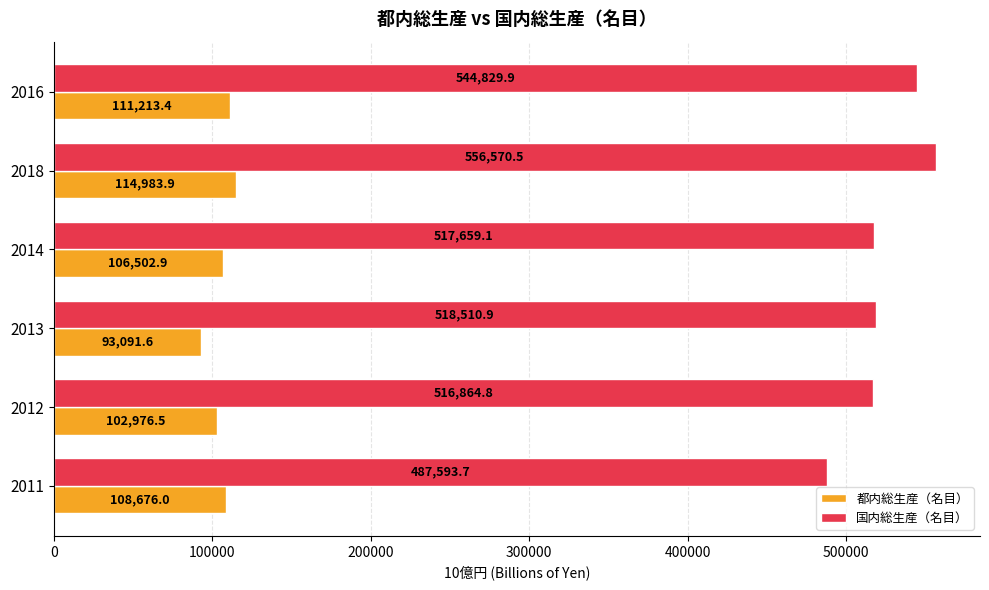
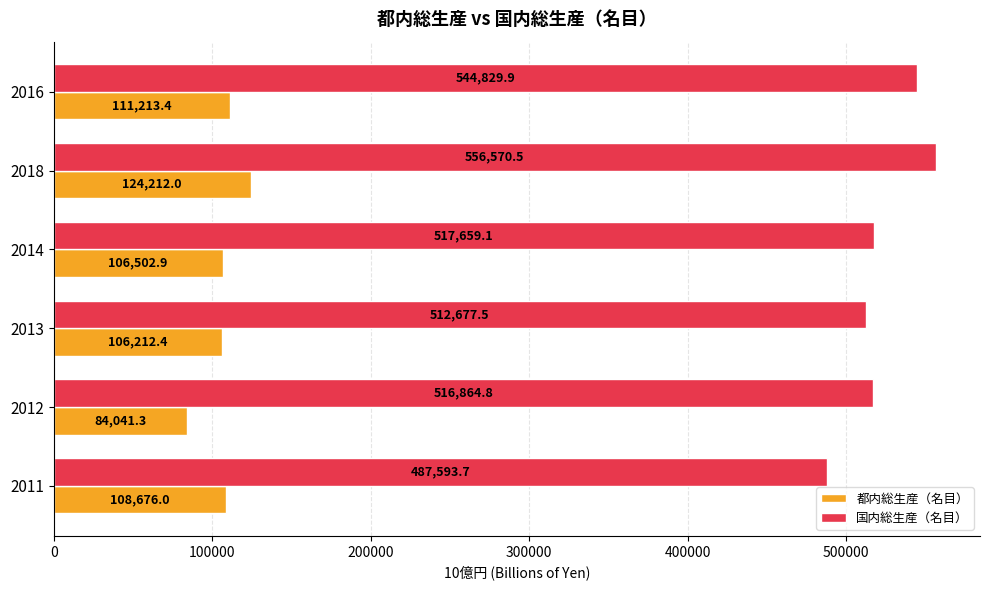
  {
    "都内総生産（名目）": {
      "2016": "111,213.4",
-     "2018": "114,983.9",
+     "2018": "124,212.0",
      "2014": "106,502.9",
-     "2013": "93,091.6",
-     "2012": "102,976.5",
+     "2013": "106,212.4",
+     "2012": "84,041.3",
      "2011": "108,676.0"
    },
    "国内総生産（名目）": {
      "2016": "544,829.9",
      "2018": "556,570.5",
      "2014": "517,659.1",
-     "2013": "518,510.9",
+     "2013": "512,677.5",
      "2012": "516,864.8",
      "2011": "487,593.7"
    }
  }
